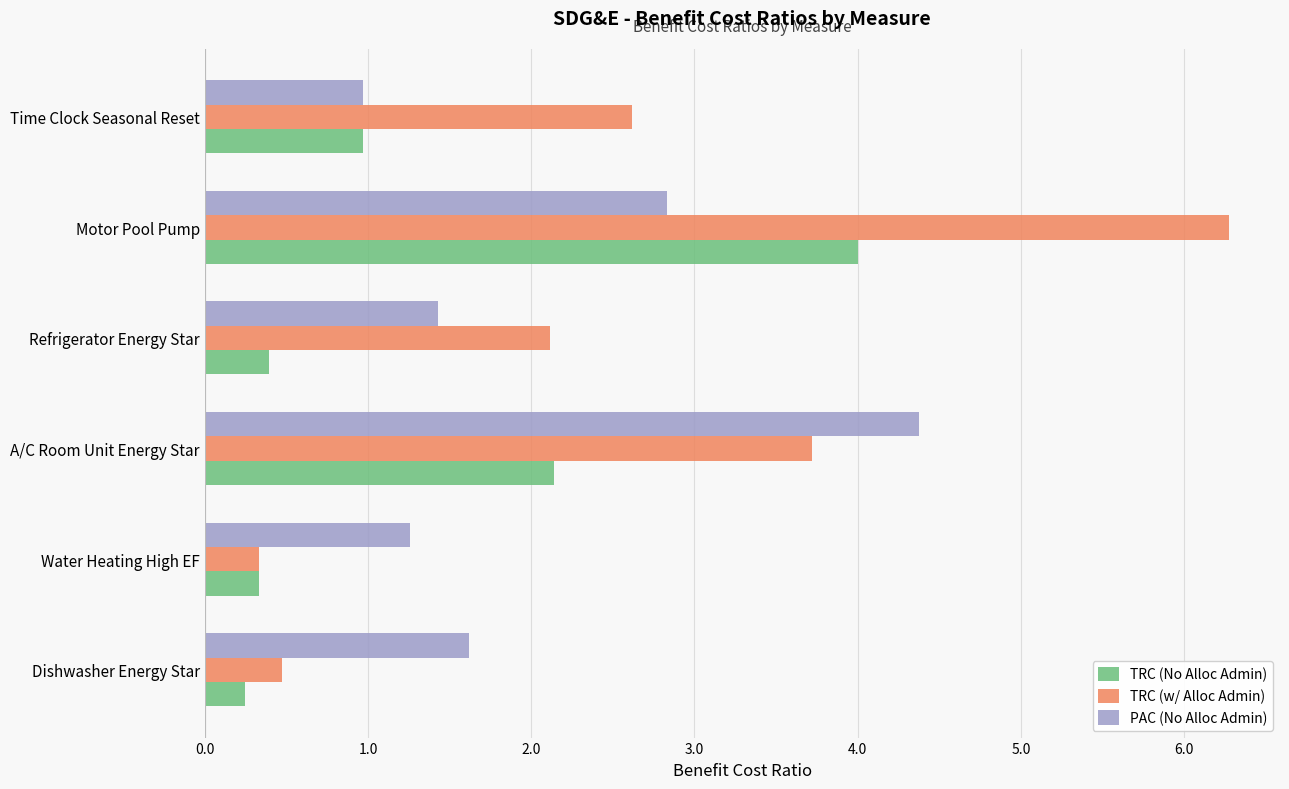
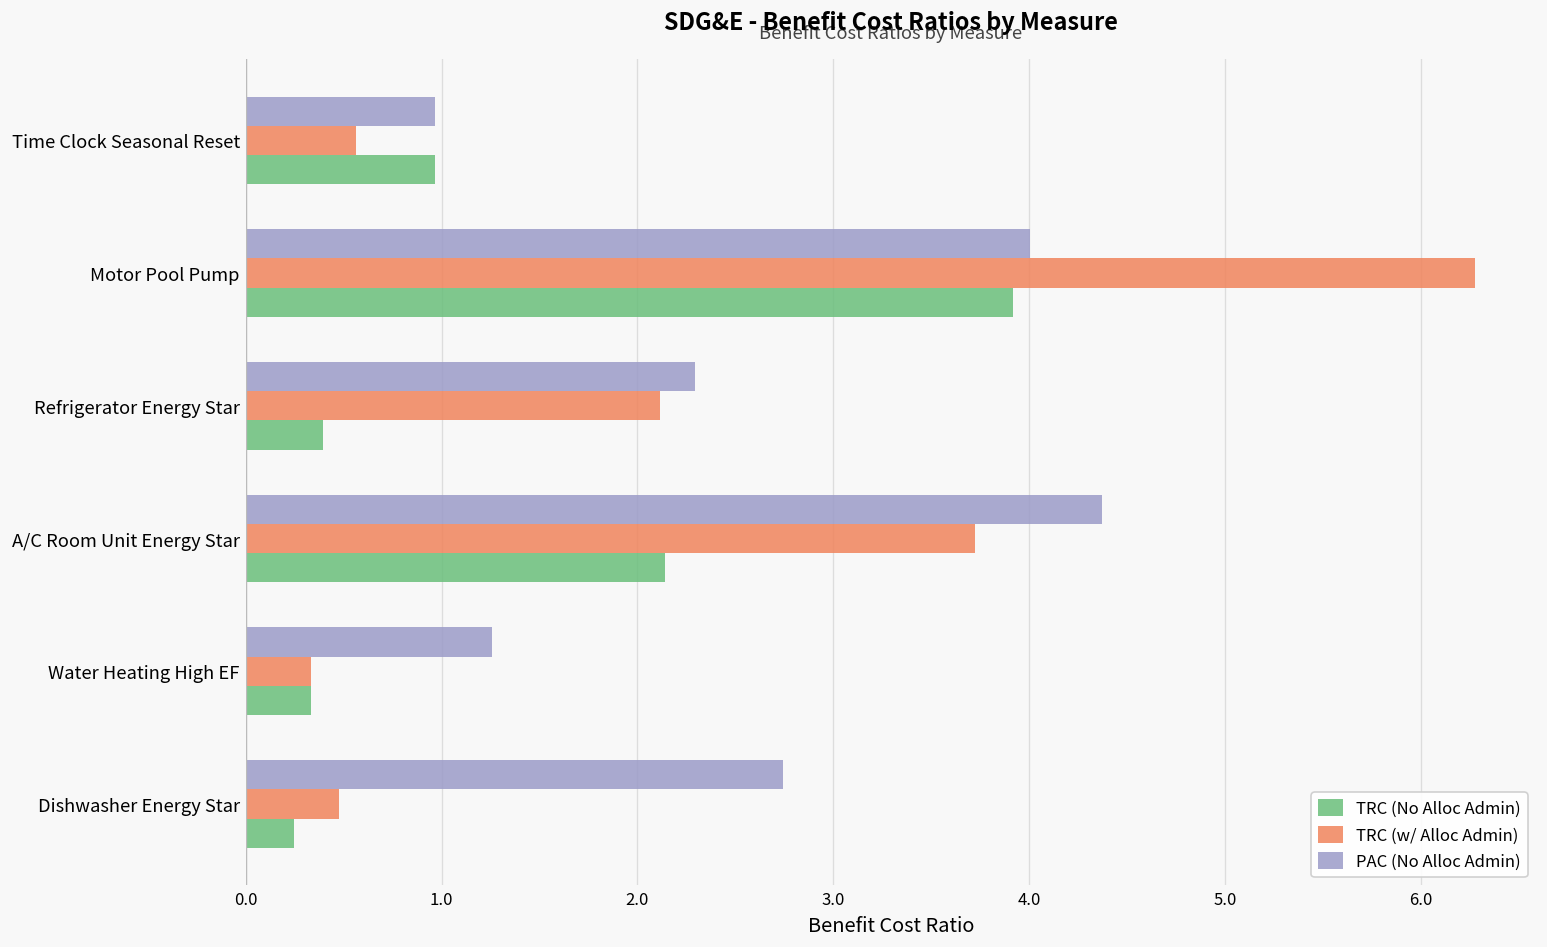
  {
    "TRC (No Alloc Admin)": {
      "Time Clock Seasonal Reset": 0.97,
-     "Motor Pool Pump": 4.00,
+     "Motor Pool Pump": 3.92,
      "Refrigerator Energy Star": 0.39,
      "A/C Room Unit Energy Star": 2.14,
      "Water Heating High EF": 0.33,
      "Dishwasher Energy Star": 0.25
    },
    "TRC (w/ Alloc Admin)": {
-     "Time Clock Seasonal Reset": 2.62,
+     "Time Clock Seasonal Reset": 0.56,
      "Motor Pool Pump": 6.27,
      "Refrigerator Energy Star": 2.12,
      "A/C Room Unit Energy Star": 3.72,
      "Water Heating High EF": 0.33,
      "Dishwasher Energy Star": 0.47
    },
    "PAC (No Alloc Admin)": {
      "Time Clock Seasonal Reset": 0.97,
-     "Motor Pool Pump": 2.83,
-     "Refrigerator Energy Star": 1.43,
+     "Motor Pool Pump": 4.00,
+     "Refrigerator Energy Star": 2.29,
      "A/C Room Unit Energy Star": 4.37,
      "Water Heating High EF": 1.26,
-     "Dishwasher Energy Star": 1.62
+     "Dishwasher Energy Star": 2.74
    }
  }
